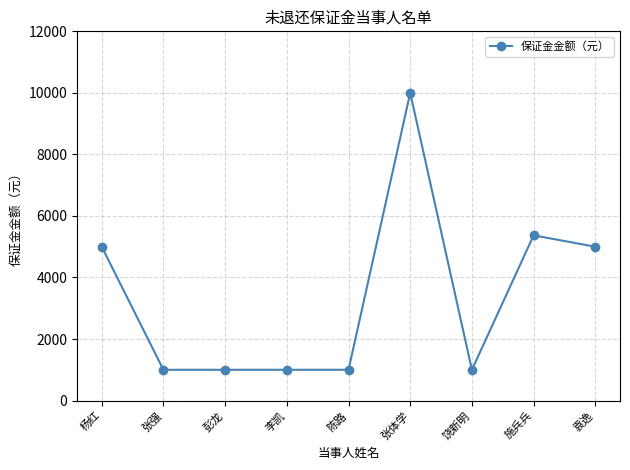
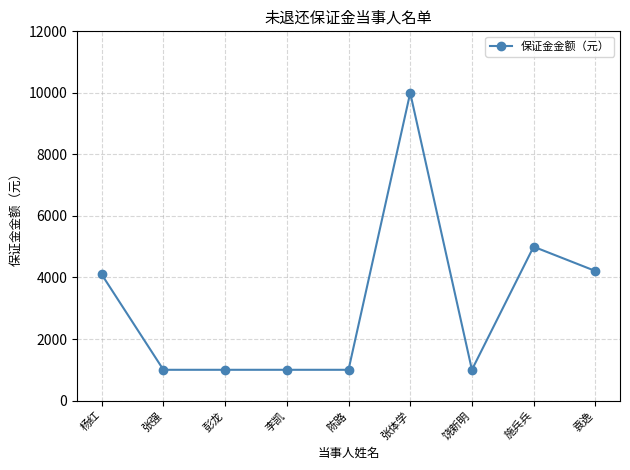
  {
-   "杨红": 5000,
+   "杨红": 4100,
    "张强": 1000,
    "彭龙": 1000,
    "李凯": 1000,
    "陈路": 1000,
    "张体学": 10000,
    "饶新明": 1000,
-   "施兵兵": 5400,
-   "袁逸": 5000
+   "施兵兵": 5000,
+   "袁逸": 4200
  }
